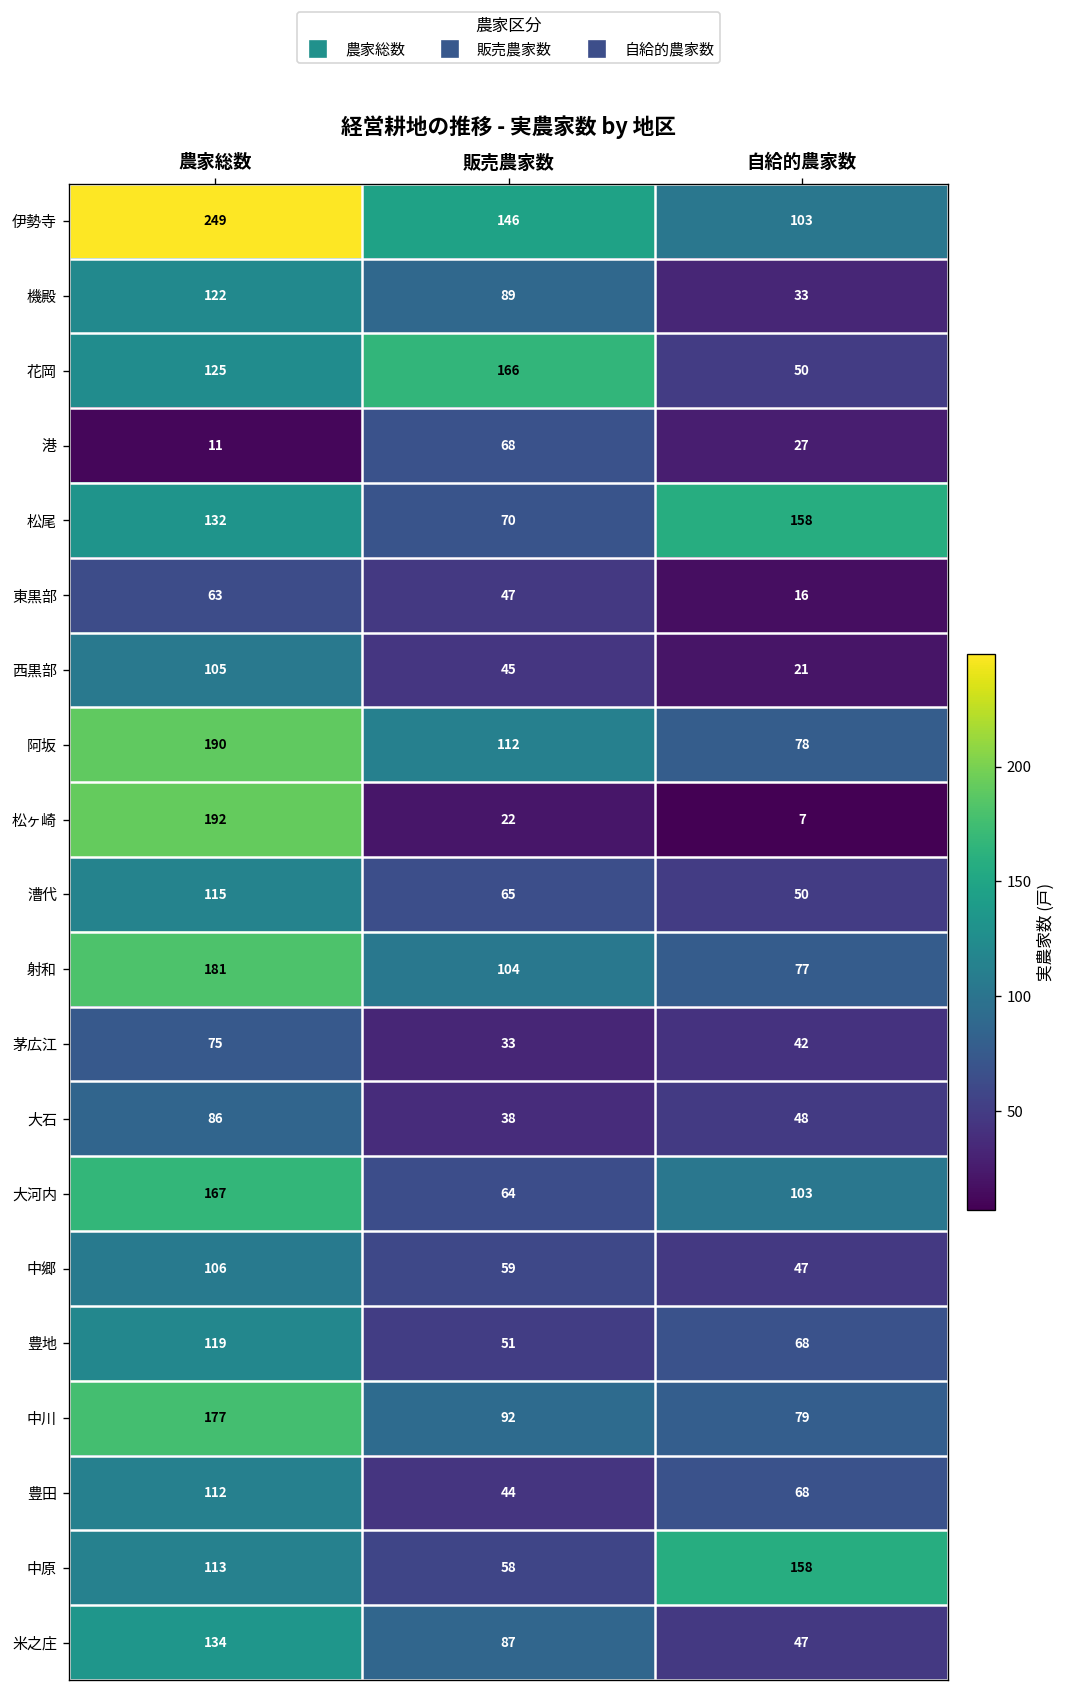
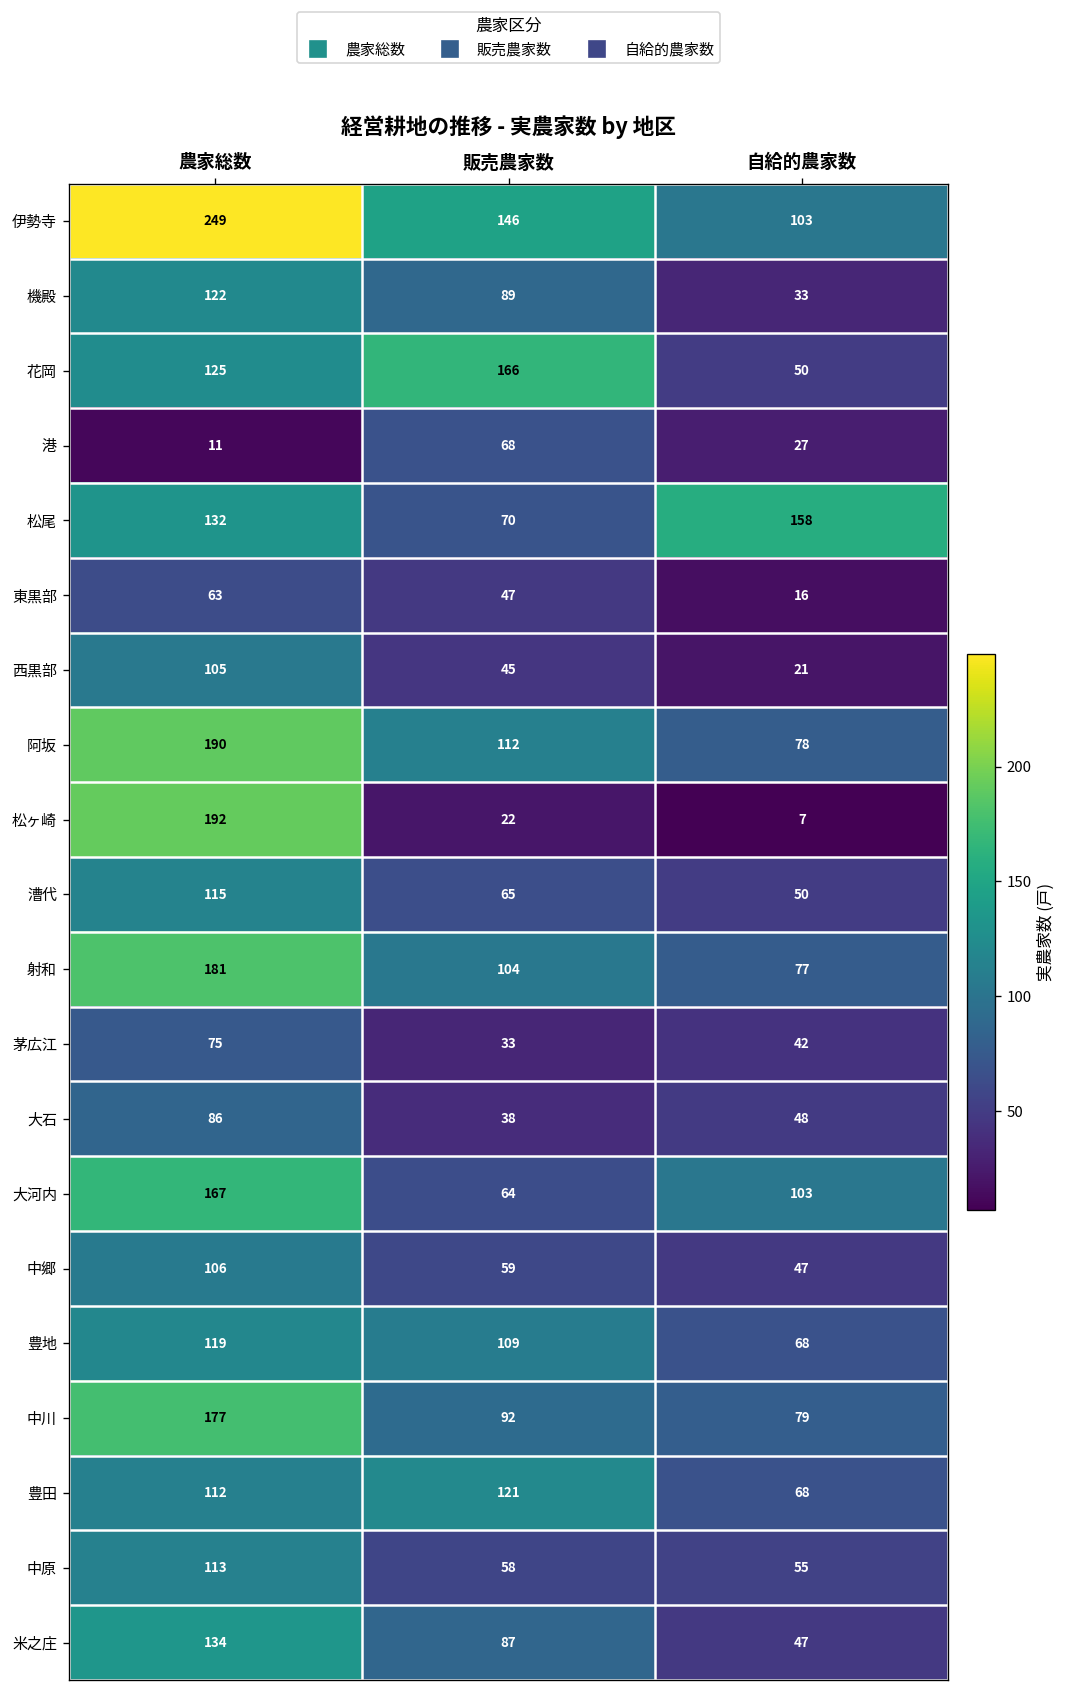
  {
    "伊勢寺": {
      "農家総数": 249,
      "販売農家数": 146,
      "自給的農家数": 103
    },
    "機殿": {
      "農家総数": 122,
      "販売農家数": 89,
      "自給的農家数": 33
    },
    "花岡": {
      "農家総数": 125,
      "販売農家数": 166,
      "自給的農家数": 50
    },
    "港": {
      "農家総数": 11,
      "販売農家数": 68,
      "自給的農家数": 27
    },
    "松尾": {
      "農家総数": 132,
      "販売農家数": 70,
      "自給的農家数": 158
    },
    "東黒部": {
      "農家総数": 63,
      "販売農家数": 47,
      "自給的農家数": 16
    },
    "西黒部": {
      "農家総数": 105,
      "販売農家数": 45,
      "自給的農家数": 21
    },
    "阿坂": {
      "農家総数": 190,
      "販売農家数": 112,
      "自給的農家数": 78
    },
    "松ヶ崎": {
      "農家総数": 192,
      "販売農家数": 22,
      "自給的農家数": 7
    },
    "漕代": {
      "農家総数": 115,
      "販売農家数": 65,
      "自給的農家数": 50
    },
    "射和": {
      "農家総数": 181,
      "販売農家数": 104,
      "自給的農家数": 77
    },
    "茅広江": {
      "農家総数": 75,
      "販売農家数": 33,
      "自給的農家数": 42
    },
    "大石": {
      "農家総数": 86,
      "販売農家数": 38,
      "自給的農家数": 48
    },
    "大河内": {
      "農家総数": 167,
      "販売農家数": 64,
      "自給的農家数": 103
    },
    "中郷": {
      "農家総数": 106,
      "販売農家数": 59,
      "自給的農家数": 47
    },
    "豊地": {
      "農家総数": 119,
-     "販売農家数": 51,
+     "販売農家数": 109,
      "自給的農家数": 68
    },
    "中川": {
      "農家総数": 177,
      "販売農家数": 92,
      "自給的農家数": 79
    },
    "豊田": {
      "農家総数": 112,
-     "販売農家数": 44,
+     "販売農家数": 121,
      "自給的農家数": 68
    },
    "中原": {
      "農家総数": 113,
      "販売農家数": 58,
-     "自給的農家数": 158
+     "自給的農家数": 55
    },
    "米之庄": {
      "農家総数": 134,
      "販売農家数": 87,
      "自給的農家数": 47
    }
  }
